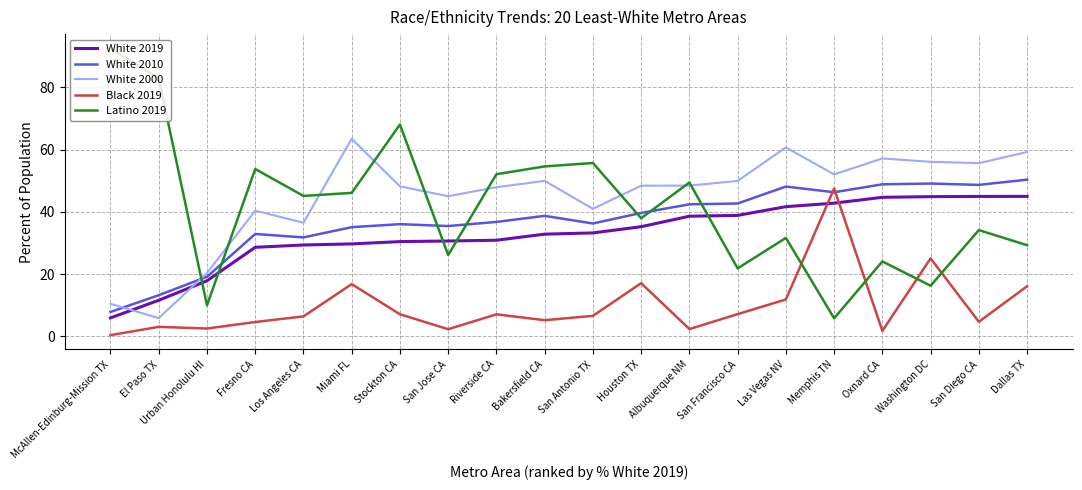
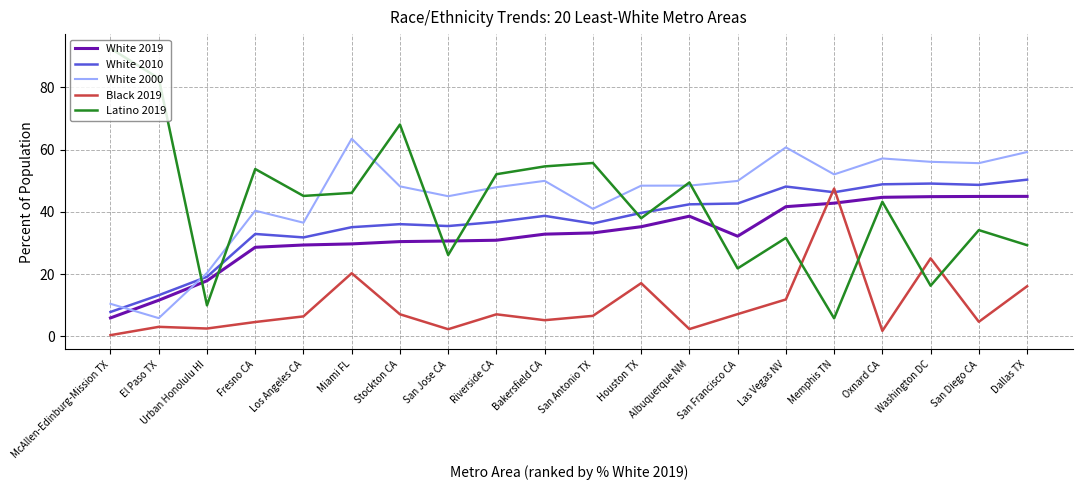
  {
    "White 2019": {
      "McAllen-Edinburg-Mission TX": 6,
      "El Paso TX": 12,
      "Urban Honolulu HI": 18,
      "Fresno CA": 29,
      "Los Angeles CA": 29,
      "Miami FL": 30,
      "Stockton CA": 30,
      "San Jose CA": 31,
      "Riverside CA": 31,
      "Bakersfield CA": 33,
      "San Antonio TX": 33,
      "Houston TX": 35,
      "Albuquerque NM": 39,
-     "San Francisco CA": 39,
+     "San Francisco CA": 32,
      "Las Vegas NV": 42,
      "Memphis TN": 43,
      "Oxnard CA": 45,
      "Washington DC": 45,
      "San Diego CA": 45,
      "Dallas TX": 45
    },
    "White 2010": {
      "McAllen-Edinburg-Mission TX": 8,
      "El Paso TX": 13,
      "Urban Honolulu HI": 19,
      "Fresno CA": 33,
      "Los Angeles CA": 32,
      "Miami FL": 35,
      "Stockton CA": 36,
      "San Jose CA": 35,
      "Riverside CA": 37,
      "Bakersfield CA": 39,
      "San Antonio TX": 36,
      "Houston TX": 40,
      "Albuquerque NM": 42,
      "San Francisco CA": 43,
      "Las Vegas NV": 48,
      "Memphis TN": 46,
      "Oxnard CA": 49,
      "Washington DC": 49,
      "San Diego CA": 49,
      "Dallas TX": 50
    },
    "White 2000": {
      "McAllen-Edinburg-Mission TX": 10,
      "El Paso TX": 6,
      "Urban Honolulu HI": 20,
      "Fresno CA": 40,
      "Los Angeles CA": 37,
      "Miami FL": 63,
      "Stockton CA": 48,
      "San Jose CA": 45,
      "Riverside CA": 48,
      "Bakersfield CA": 50,
      "San Antonio TX": 41,
      "Houston TX": 48,
      "Albuquerque NM": 48,
      "San Francisco CA": 50,
      "Las Vegas NV": 61,
      "Memphis TN": 52,
      "Oxnard CA": 57,
      "Washington DC": 56,
      "San Diego CA": 56,
      "Dallas TX": 59
    },
    "Black 2019": {
      "McAllen-Edinburg-Mission TX": 0,
      "El Paso TX": 3,
      "Urban Honolulu HI": 3,
      "Fresno CA": 5,
      "Los Angeles CA": 6,
-     "Miami FL": 17,
+     "Miami FL": 20,
      "Stockton CA": 7,
      "San Jose CA": 2,
      "Riverside CA": 7,
      "Bakersfield CA": 5,
      "San Antonio TX": 7,
      "Houston TX": 17,
      "Albuquerque NM": 2,
      "San Francisco CA": 7,
      "Las Vegas NV": 12,
      "Memphis TN": 47,
      "Oxnard CA": 2,
      "Washington DC": 25,
      "San Diego CA": 5,
      "Dallas TX": 16
    },
    "Latino 2019": {
      "Urban Honolulu HI": 10,
      "Fresno CA": 54,
      "Los Angeles CA": 45,
      "Miami FL": 46,
      "Stockton CA": 68,
      "San Jose CA": 26,
      "Riverside CA": 52,
      "Bakersfield CA": 55,
      "San Antonio TX": 56,
      "Houston TX": 38,
      "Albuquerque NM": 49,
      "San Francisco CA": 22,
      "Las Vegas NV": 32,
      "Memphis TN": 6,
-     "Oxnard CA": 24,
+     "Oxnard CA": 43,
      "Washington DC": 16,
      "San Diego CA": 34,
      "Dallas TX": 29
    }
  }
